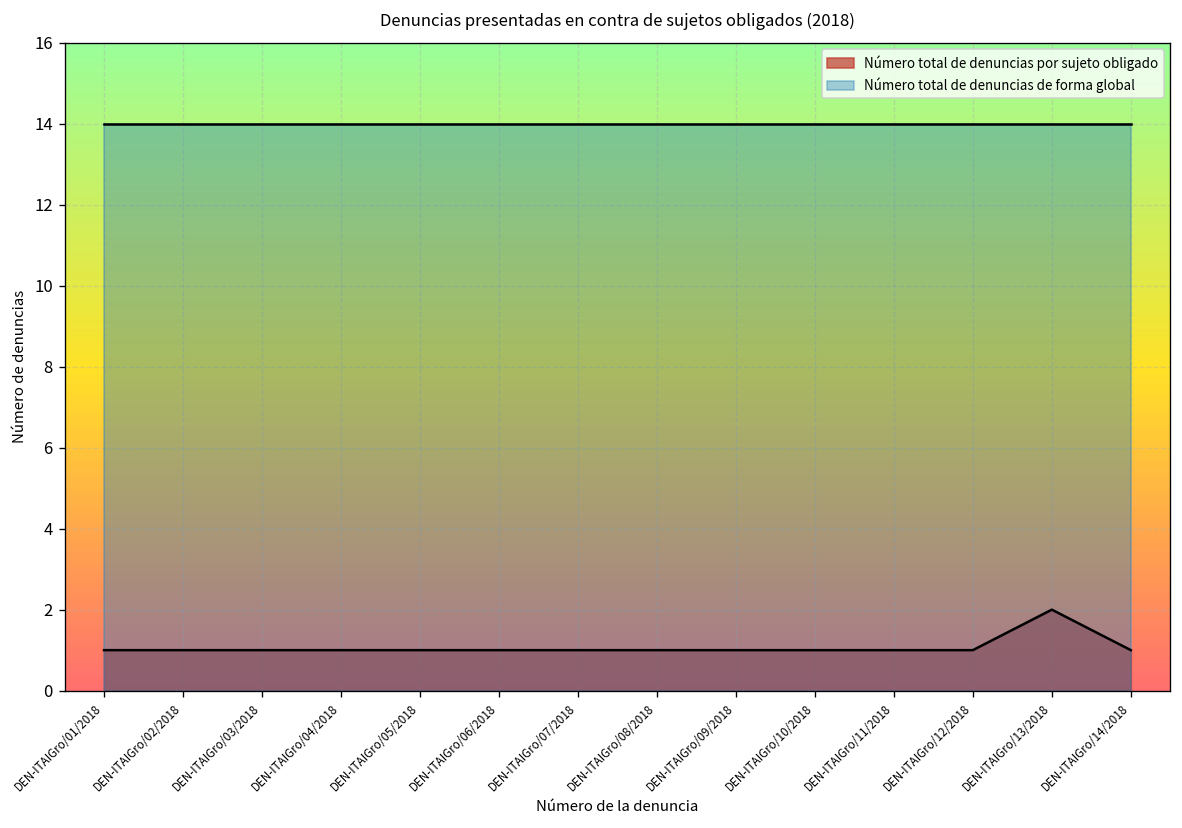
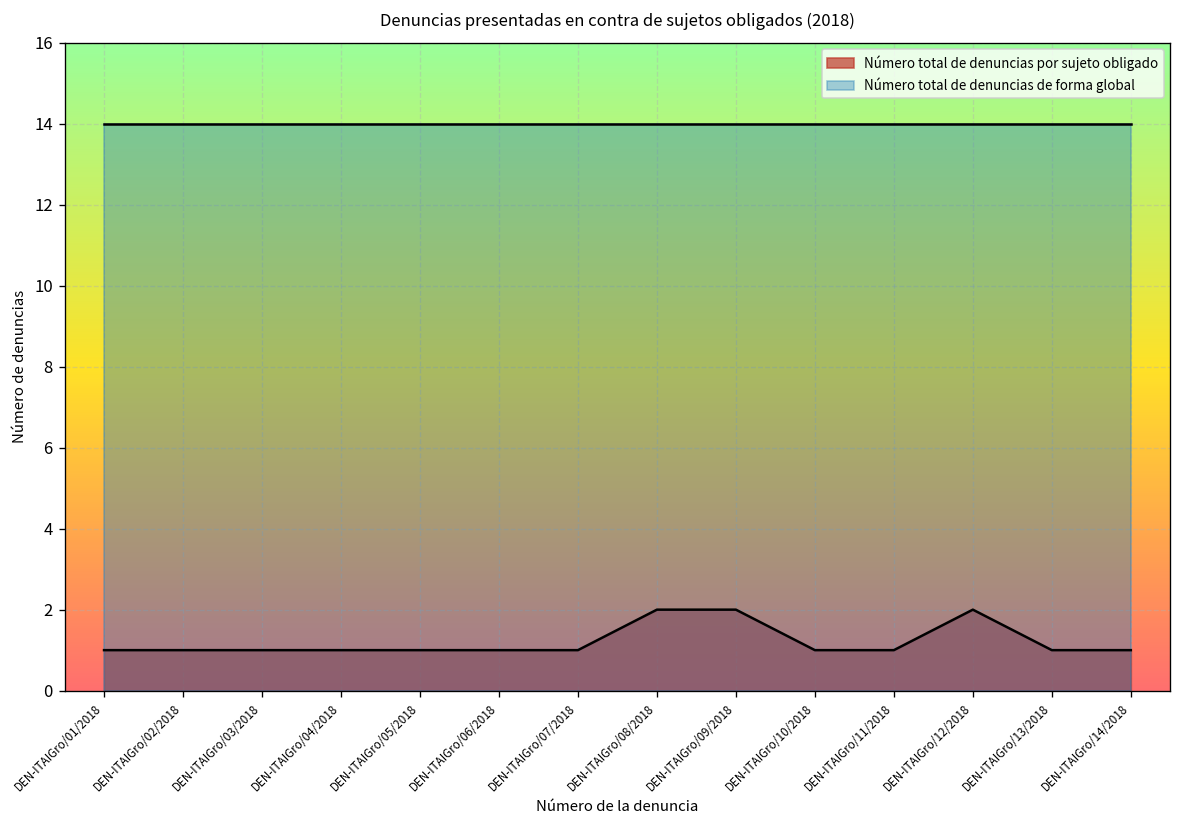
  {
    "Número total de denuncias por sujeto obligado": {
      "DEN-ITAIGro/01/2018": 1,
      "DEN-ITAIGro/02/2018": 1,
      "DEN-ITAIGro/03/2018": 1,
      "DEN-ITAIGro/04/2018": 1,
      "DEN-ITAIGro/05/2018": 1,
      "DEN-ITAIGro/06/2018": 1,
      "DEN-ITAIGro/07/2018": 1,
-     "DEN-ITAIGro/08/2018": 1,
-     "DEN-ITAIGro/09/2018": 1,
+     "DEN-ITAIGro/08/2018": 2,
+     "DEN-ITAIGro/09/2018": 2,
      "DEN-ITAIGro/10/2018": 1,
      "DEN-ITAIGro/11/2018": 1,
-     "DEN-ITAIGro/12/2018": 1,
-     "DEN-ITAIGro/13/2018": 2,
+     "DEN-ITAIGro/12/2018": 2,
+     "DEN-ITAIGro/13/2018": 1,
      "DEN-ITAIGro/14/2018": 1
    },
    "Número total de denuncias de forma global": {
      "DEN-ITAIGro/01/2018": 14,
      "DEN-ITAIGro/02/2018": 14,
      "DEN-ITAIGro/03/2018": 14,
      "DEN-ITAIGro/04/2018": 14,
      "DEN-ITAIGro/05/2018": 14,
      "DEN-ITAIGro/06/2018": 14,
      "DEN-ITAIGro/07/2018": 14,
      "DEN-ITAIGro/08/2018": 14,
      "DEN-ITAIGro/09/2018": 14,
      "DEN-ITAIGro/10/2018": 14,
      "DEN-ITAIGro/11/2018": 14,
      "DEN-ITAIGro/12/2018": 14,
      "DEN-ITAIGro/13/2018": 14,
      "DEN-ITAIGro/14/2018": 14
    }
  }
